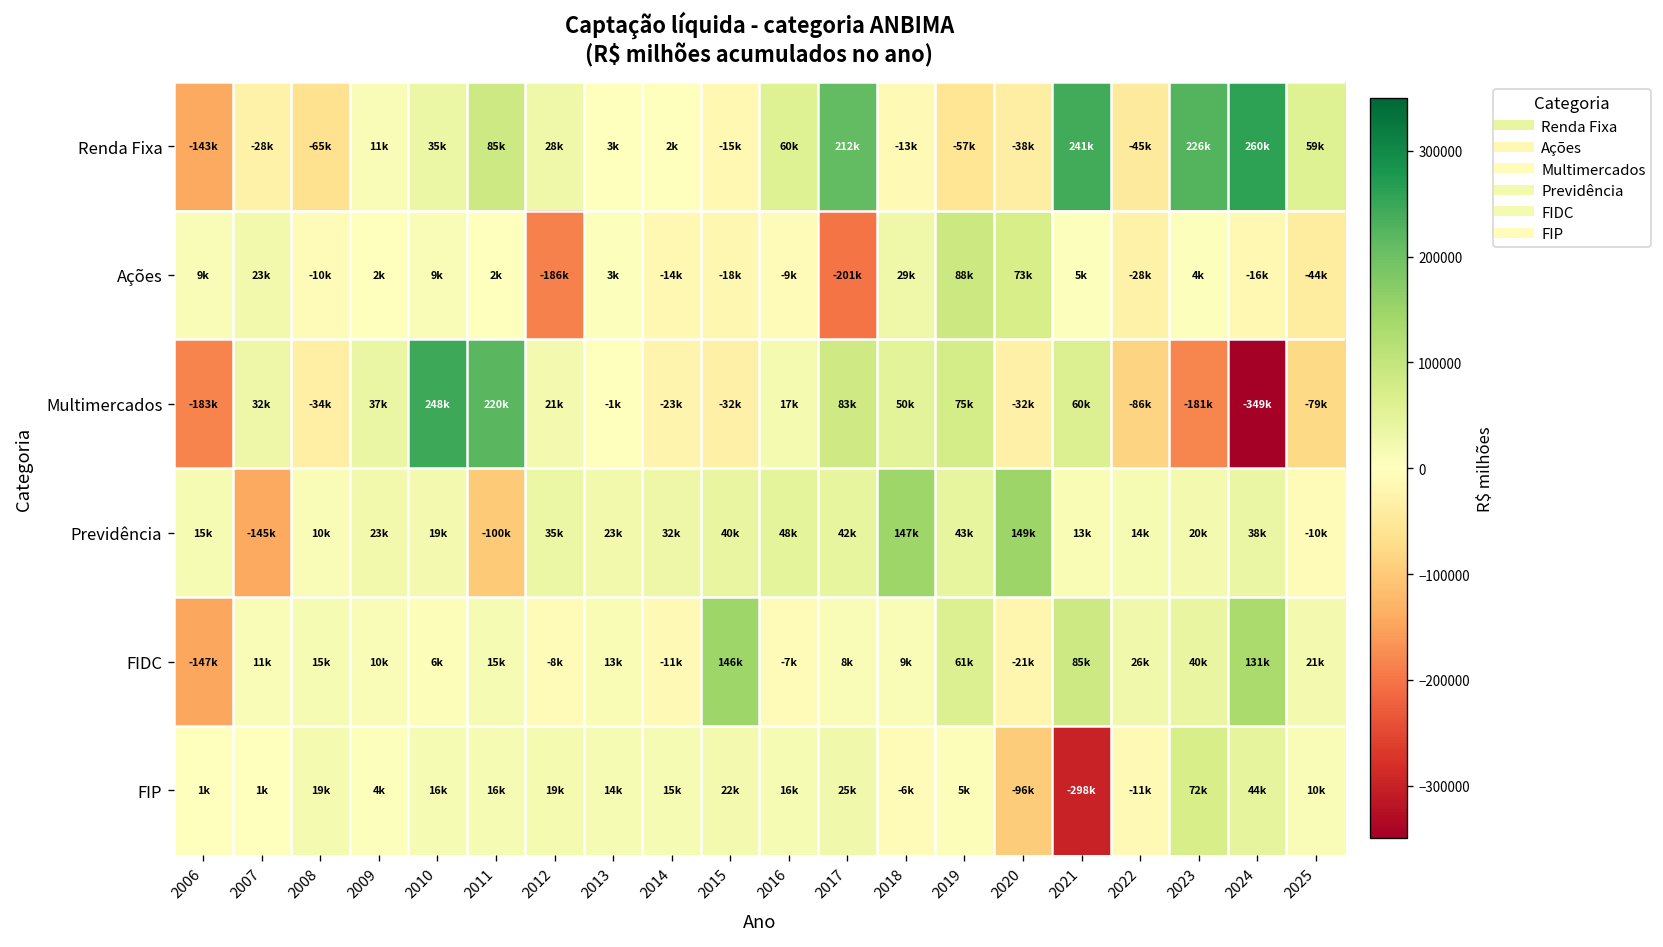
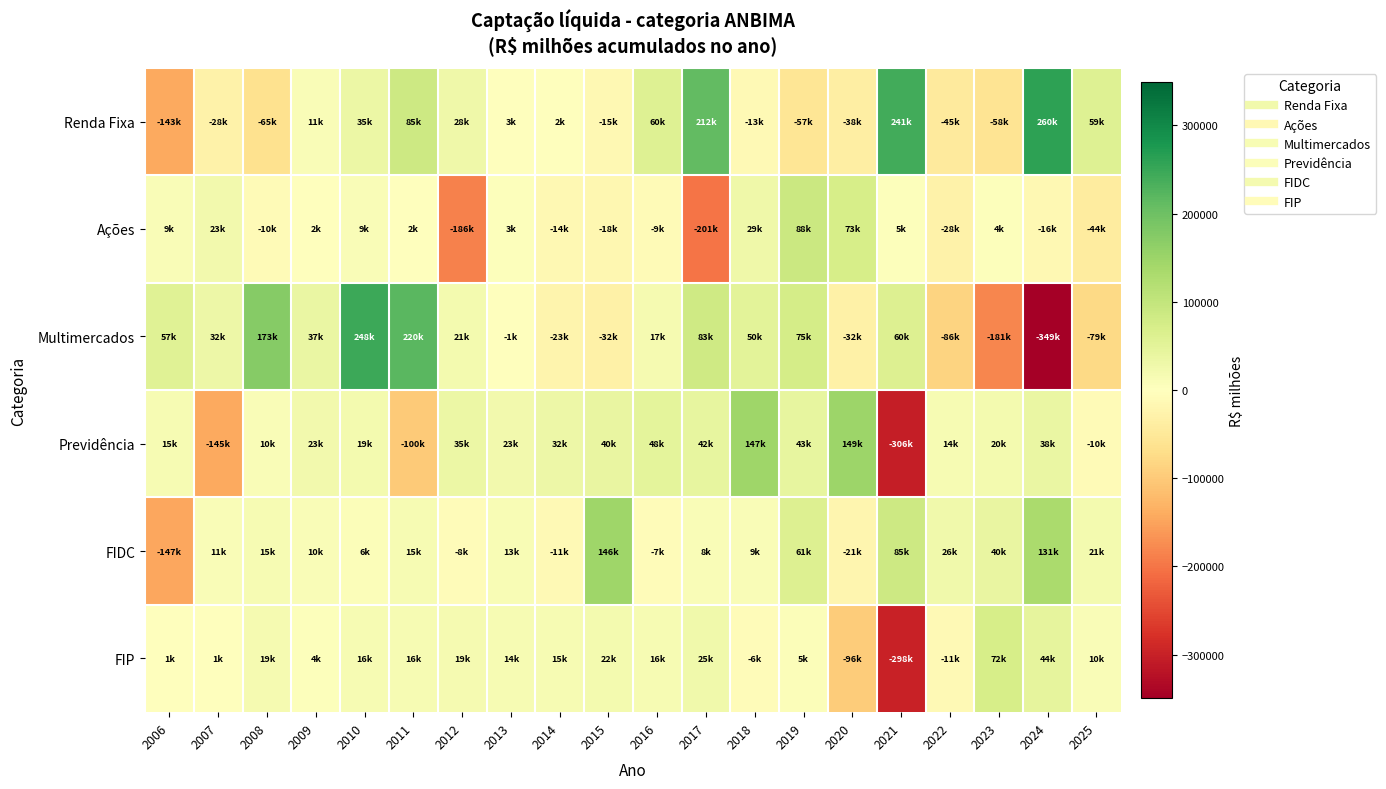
  {
    "Renda Fixa": {
      "2006": "-143k",
      "2007": "-28k",
      "2008": "-65k",
      "2009": "11k",
      "2010": "35k",
      "2011": "85k",
      "2012": "28k",
      "2013": "3k",
      "2014": "2k",
      "2015": "-15k",
      "2016": "60k",
      "2017": "212k",
      "2018": "-13k",
      "2019": "-57k",
      "2020": "-38k",
      "2021": "241k",
      "2022": "-45k",
-     "2023": "226k",
+     "2023": "-58k",
      "2024": "260k",
      "2025": "59k"
    },
    "Ações": {
      "2006": "9k",
      "2007": "23k",
      "2008": "-10k",
      "2009": "2k",
      "2010": "9k",
      "2011": "2k",
      "2012": "-186k",
      "2013": "3k",
      "2014": "-14k",
      "2015": "-18k",
      "2016": "-9k",
      "2017": "-201k",
      "2018": "29k",
      "2019": "88k",
      "2020": "73k",
      "2021": "5k",
      "2022": "-28k",
      "2023": "4k",
      "2024": "-16k",
      "2025": "-44k"
    },
    "Multimercados": {
-     "2006": "-183k",
+     "2006": "57k",
      "2007": "32k",
-     "2008": "-34k",
+     "2008": "173k",
      "2009": "37k",
      "2010": "248k",
      "2011": "220k",
      "2012": "21k",
      "2013": "-1k",
      "2014": "-23k",
      "2015": "-32k",
      "2016": "17k",
      "2017": "83k",
      "2018": "50k",
      "2019": "75k",
      "2020": "-32k",
      "2021": "60k",
      "2022": "-86k",
      "2023": "-181k",
      "2024": "-349k",
      "2025": "-79k"
    },
    "Previdência": {
      "2006": "15k",
      "2007": "-145k",
      "2008": "10k",
      "2009": "23k",
      "2010": "19k",
      "2011": "-100k",
      "2012": "35k",
      "2013": "23k",
      "2014": "32k",
      "2015": "40k",
      "2016": "48k",
      "2017": "42k",
      "2018": "147k",
      "2019": "43k",
      "2020": "149k",
-     "2021": "13k",
+     "2021": "-306k",
      "2022": "14k",
      "2023": "20k",
      "2024": "38k",
      "2025": "-10k"
    },
    "FIDC": {
      "2006": "-147k",
      "2007": "11k",
      "2008": "15k",
      "2009": "10k",
      "2010": "6k",
      "2011": "15k",
      "2012": "-8k",
      "2013": "13k",
      "2014": "-11k",
      "2015": "146k",
      "2016": "-7k",
      "2017": "8k",
      "2018": "9k",
      "2019": "61k",
      "2020": "-21k",
      "2021": "85k",
      "2022": "26k",
      "2023": "40k",
      "2024": "131k",
      "2025": "21k"
    },
    "FIP": {
      "2006": "1k",
      "2007": "1k",
      "2008": "19k",
      "2009": "4k",
      "2010": "16k",
      "2011": "16k",
      "2012": "19k",
      "2013": "14k",
      "2014": "15k",
      "2015": "22k",
      "2016": "16k",
      "2017": "25k",
      "2018": "-6k",
      "2019": "5k",
      "2020": "-96k",
      "2021": "-298k",
      "2022": "-11k",
      "2023": "72k",
      "2024": "44k",
      "2025": "10k"
    }
  }
